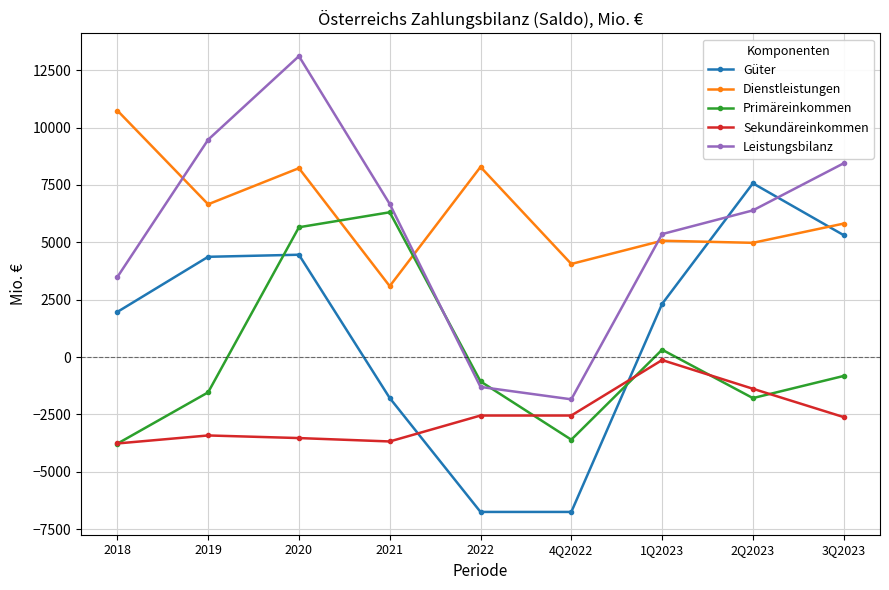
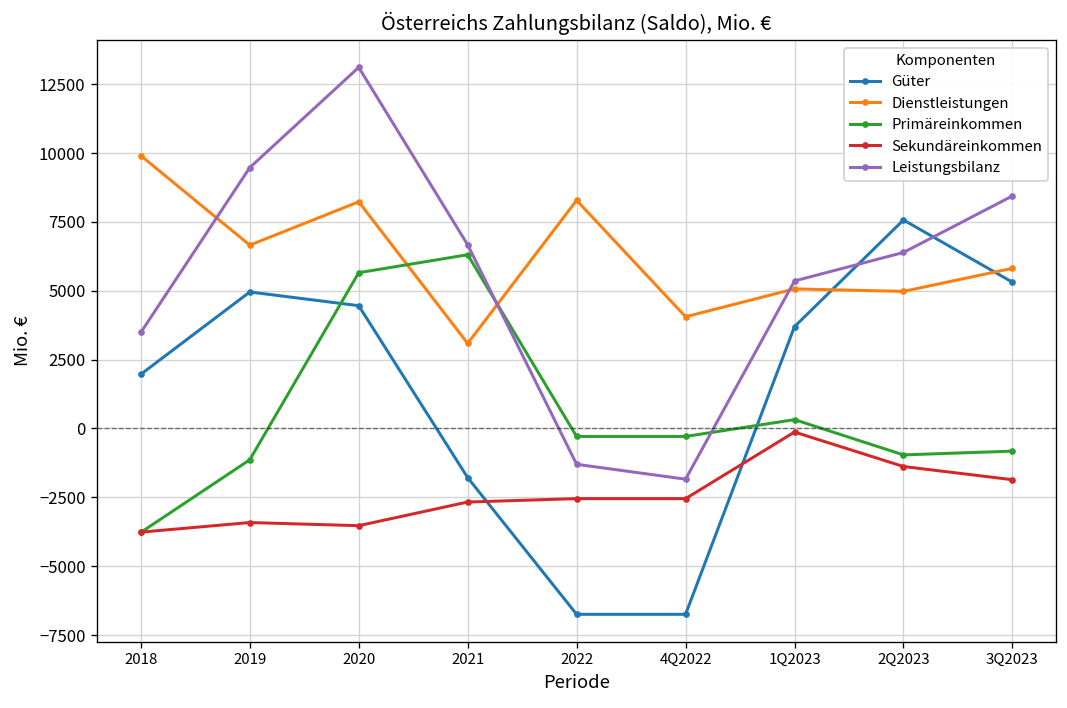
  {
    "Güter": {
      "2018": 2000,
-     "2019": 4400,
+     "2019": 5000,
      "2020": 4500,
      "2021": -1800,
      "2022": -6700,
      "4Q2022": -6700,
-     "1Q2023": 2300,
+     "1Q2023": 3700,
      "2Q2023": 7600,
      "3Q2023": 5300
    },
    "Dienstleistungen": {
-     "2018": 10700,
+     "2018": 9900,
      "2019": 6700,
      "2020": 8200,
      "2021": 3100,
      "2022": 8300,
      "4Q2022": 4100,
      "1Q2023": 5100,
      "2Q2023": 5000,
      "3Q2023": 5800
    },
    "Primäreinkommen": {
-     "2019": -1500,
+     "2019": -1100,
      "2020": 5700,
      "2021": 6300,
-     "2022": -1100,
-     "4Q2022": -3600,
+     "2022": -300,
+     "4Q2022": -300,
      "1Q2023": 300,
-     "2Q2023": -1800,
+     "2Q2023": -1000,
      "3Q2023": -800
    },
    "Sekundäreinkommen": {
      "2019": -3400,
      "2020": -3500,
-     "2021": -3700,
+     "2021": -2700,
      "2022": -2500,
      "4Q2022": -2500,
      "1Q2023": -100,
      "2Q2023": -1400,
-     "3Q2023": -2600
+     "3Q2023": -1900
    },
    "Leistungsbilanz": {
      "2018": 3500,
      "2019": 9500,
      "2020": 13100,
      "2021": 6700,
      "2022": -1300,
      "4Q2022": -1800,
      "1Q2023": 5400,
      "2Q2023": 6400,
      "3Q2023": 8400
    }
  }
